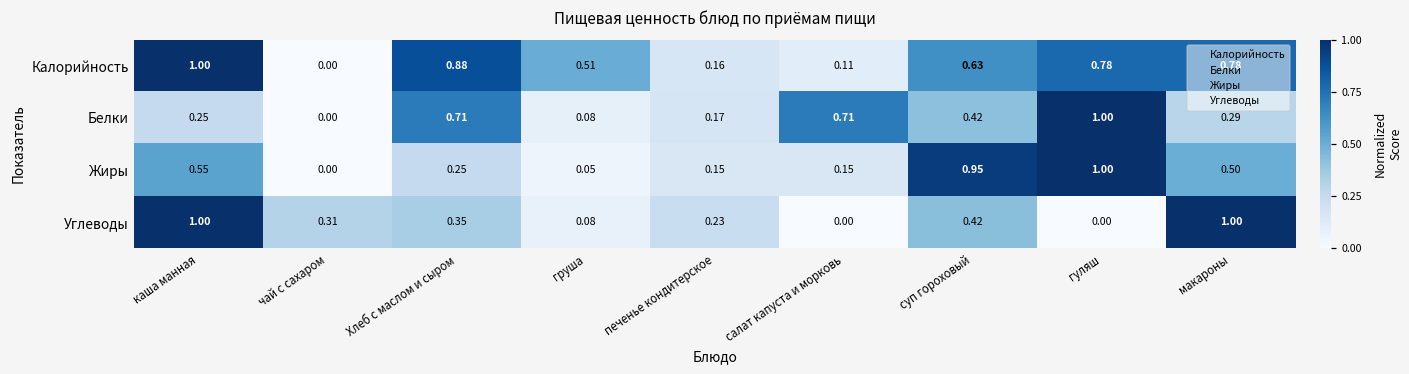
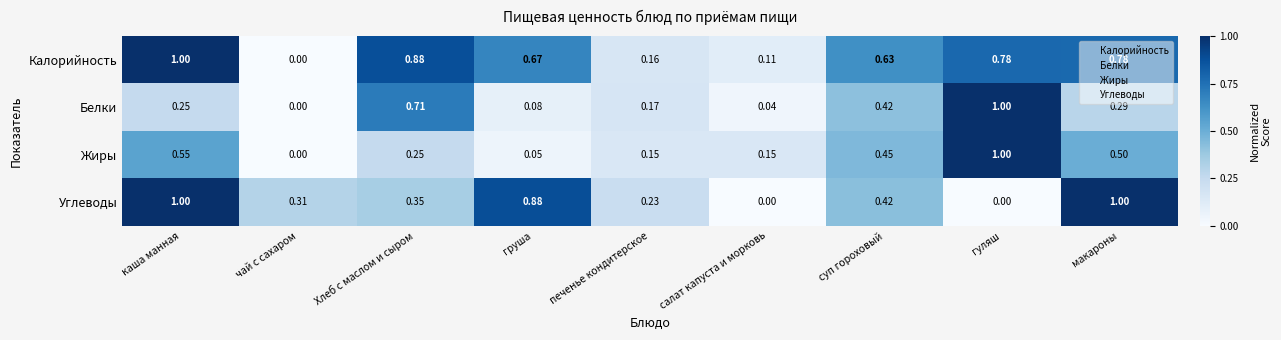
  {
    "Калорийность": {
      "каша манная": 1.00,
      "чай с сахаром": 0.00,
      "Хлеб с маслом и сыром": 0.88,
-     "груша": 0.51,
+     "груша": 0.67,
      "печенье кондитерское": 0.16,
      "салат капуста и морковь": 0.11,
      "суп гороховый": 0.63,
      "гуляш": 0.78
    },
    "Белки": {
      "каша манная": 0.25,
      "чай с сахаром": 0.00,
      "Хлеб с маслом и сыром": 0.71,
      "груша": 0.08,
      "печенье кондитерское": 0.17,
-     "салат капуста и морковь": 0.71,
+     "салат капуста и морковь": 0.04,
      "суп гороховый": 0.42,
      "гуляш": 1.00
    },
    "Жиры": {
      "каша манная": 0.55,
      "чай с сахаром": 0.00,
      "Хлеб с маслом и сыром": 0.25,
      "груша": 0.05,
      "печенье кондитерское": 0.15,
      "салат капуста и морковь": 0.15,
-     "суп гороховый": 0.95,
+     "суп гороховый": 0.45,
      "гуляш": 1.00,
      "макароны": 0.50
    },
    "Углеводы": {
      "каша манная": 1.00,
      "чай с сахаром": 0.31,
      "Хлеб с маслом и сыром": 0.35,
-     "груша": 0.08,
+     "груша": 0.88,
      "печенье кондитерское": 0.23,
      "салат капуста и морковь": 0.00,
      "суп гороховый": 0.42,
      "гуляш": 0.00,
      "макароны": 1.00
    }
  }
